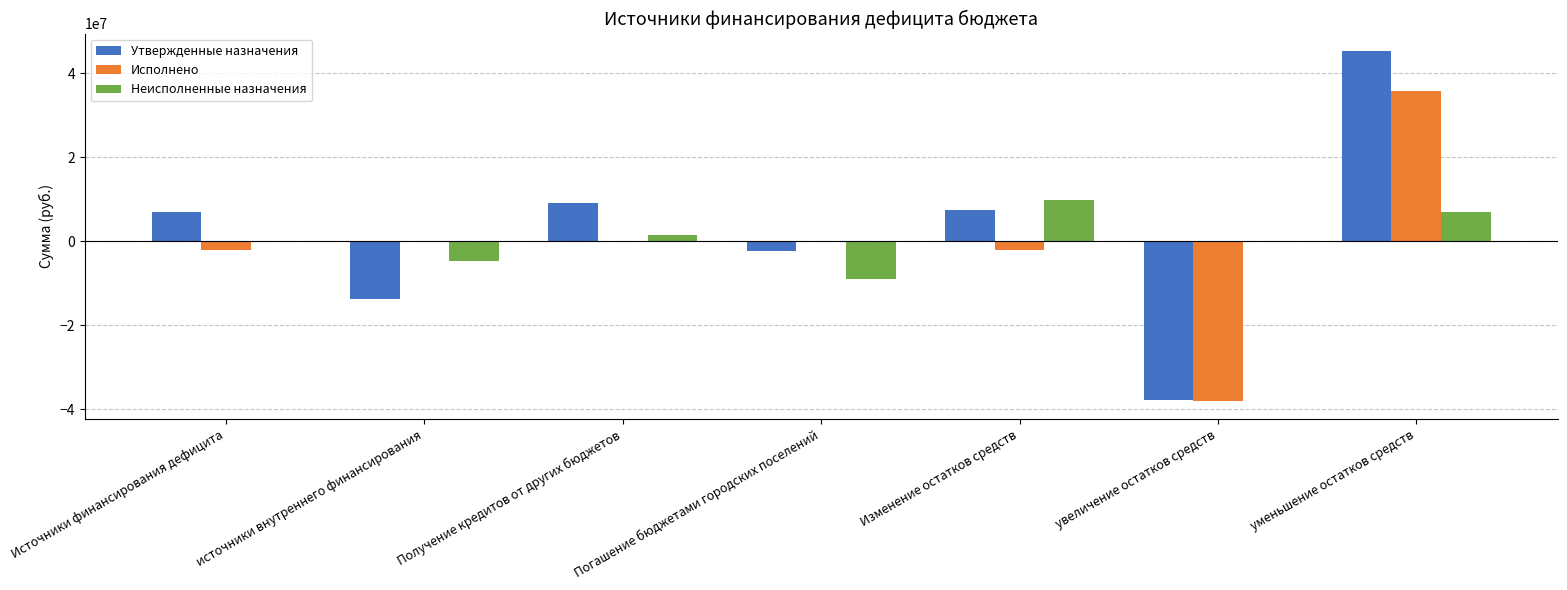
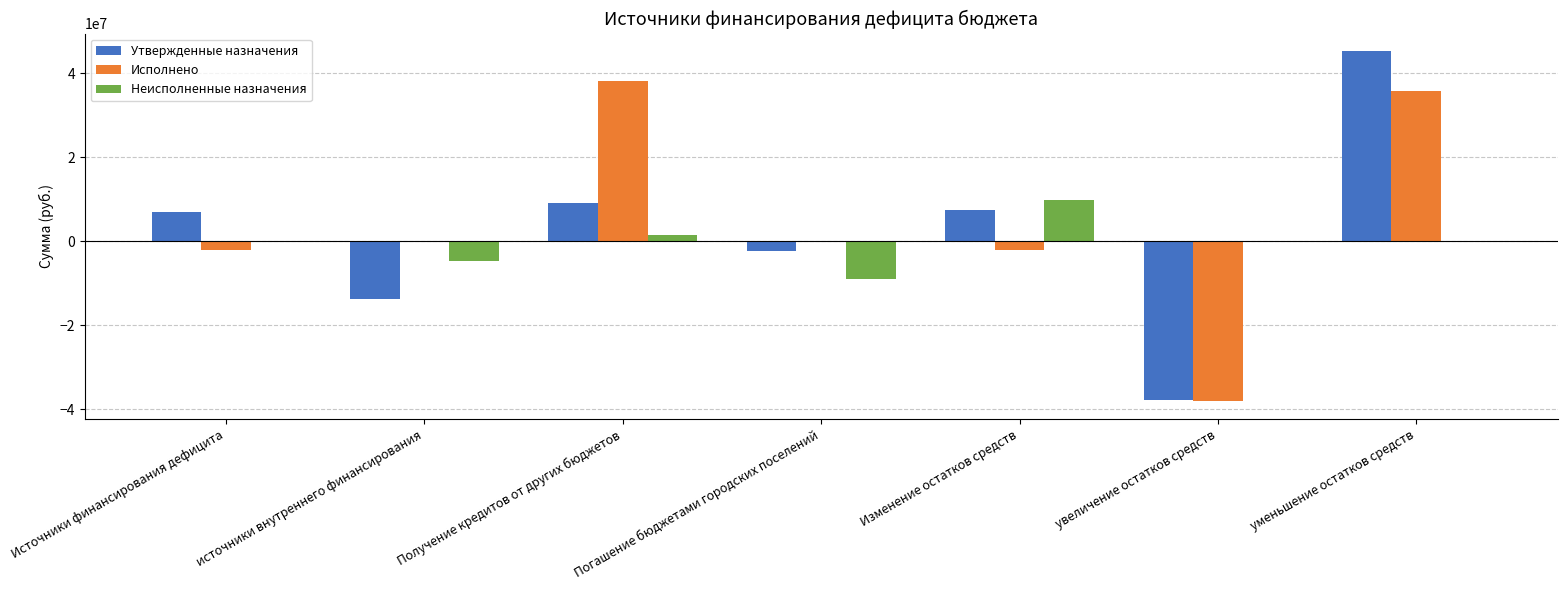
  {
    "Утвержденные назначения": {
      "Источники финансирования дефицита": 7000000,
      "источники внутреннего финансирования": -14000000,
      "Получение кредитов от других бюджетов": 9000000,
      "Погашение бюджетами городских поселений": -2000000,
      "Изменение остатков средств": 8000000,
      "увеличение остатков средств": -38000000,
      "уменьшение остатков средств": 45000000
    },
    "Исполнено": {
      "Источники финансирования дефицита": -2000000,
      "источники внутреннего финансирования": 0,
-     "Получение кредитов от других бюджетов": 0,
+     "Получение кредитов от других бюджетов": 38000000,
      "Погашение бюджетами городских поселений": 0,
      "Изменение остатков средств": -2000000,
      "увеличение остатков средств": -38000000,
      "уменьшение остатков средств": 36000000
    },
    "Неисполненные назначения": {
      "Источники финансирования дефицита": 0,
      "источники внутреннего финансирования": -5000000,
      "Получение кредитов от других бюджетов": 2000000,
      "Погашение бюджетами городских поселений": -9000000,
      "Изменение остатков средств": 10000000,
      "увеличение остатков средств": 0,
-     "уменьшение остатков средств": 7000000
+     "уменьшение остатков средств": 0
    }
  }
